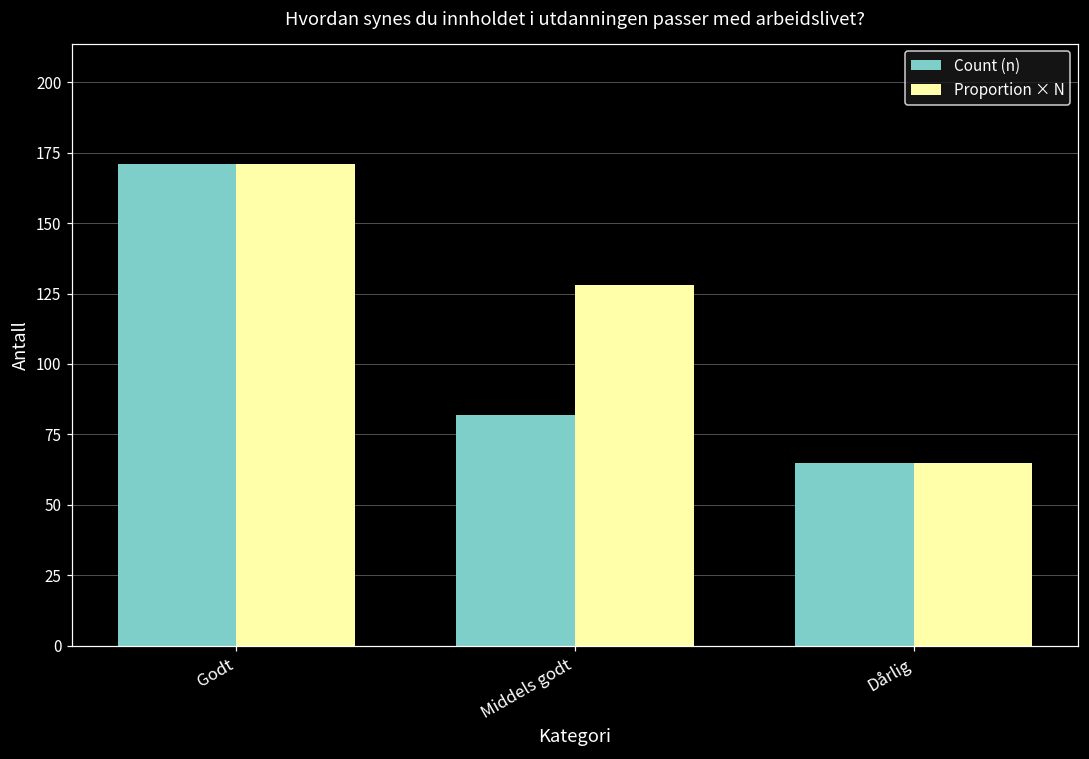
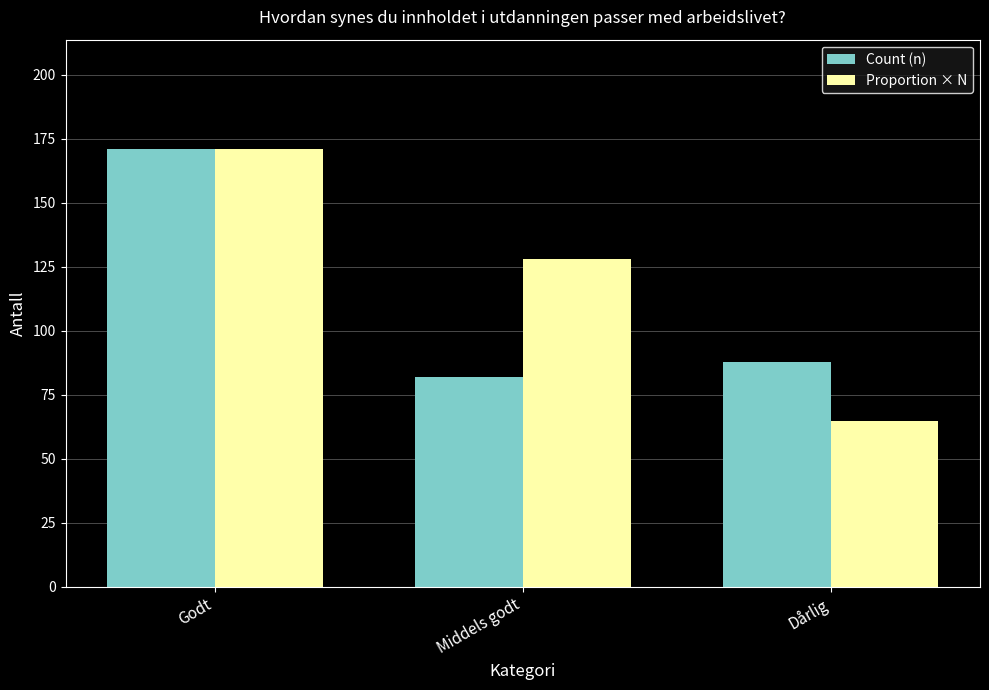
  {
    "Count (n)": {
      "Godt": 171,
      "Middels godt": 82,
-     "Dårlig": 65
+     "Dårlig": 88
    },
    "Proportion × N": {
      "Godt": 171,
      "Middels godt": 128,
      "Dårlig": 65
    }
  }
